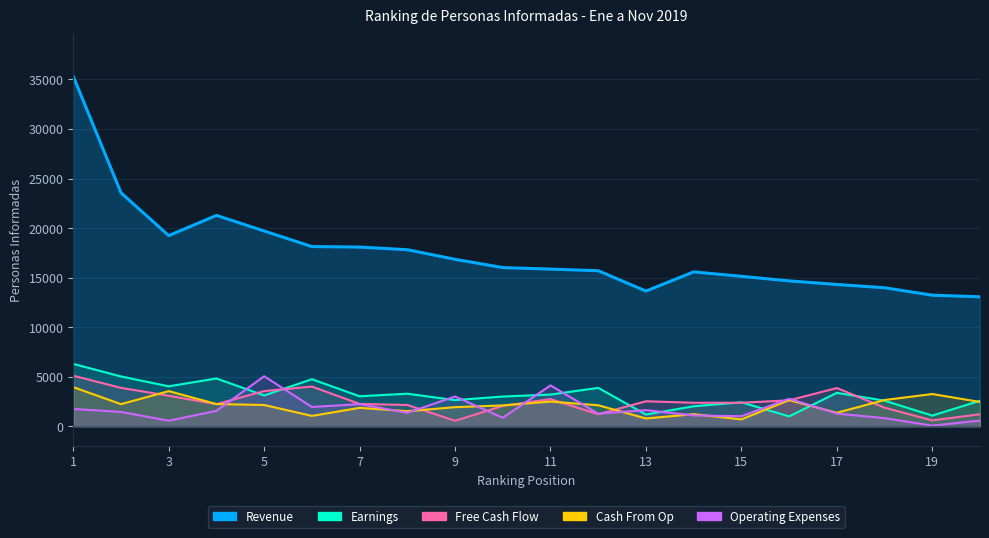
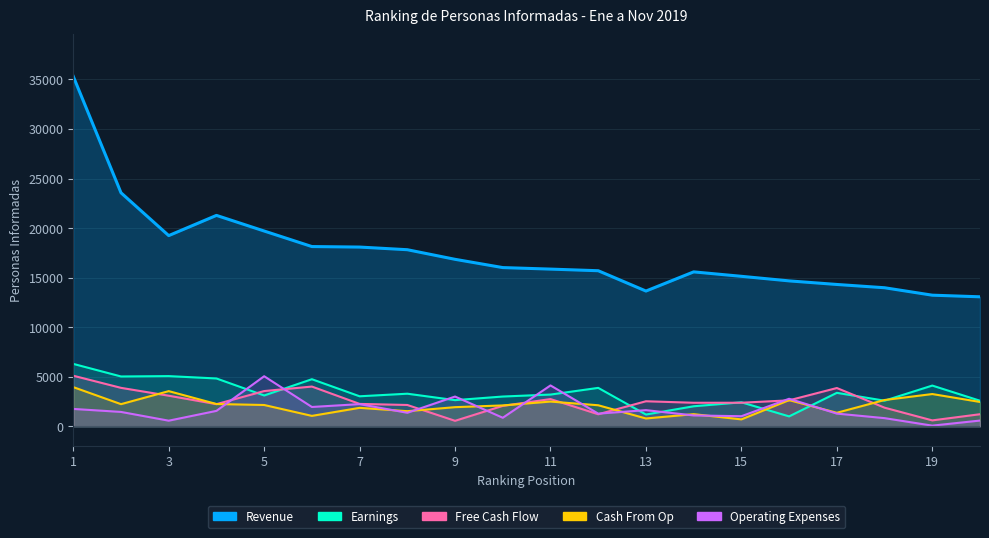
  {
    "Revenue": {
      "1": 35000,
      "3": 19000,
      "5": 20000,
      "7": 18000,
      "9": 17000,
      "11": 16000,
      "13": 14000,
      "15": 15000,
      "17": 14000,
      "19": 13000
    },
    "Earnings": {
      "1": 6000,
-     "3": 4000,
+     "3": 5000,
      "5": 3000,
      "7": 3000,
      "9": 3000,
      "11": 3000,
      "13": 1000,
      "17": 3000,
-     "19": 1000
+     "19": 4000
    },
    "Free Cash Flow": {
      "1": 5000,
      "3": 3000,
      "5": 4000,
      "9": 1000,
      "13": 3000,
      "17": 4000,
      "19": 1000
    },
    "Cash From Op": {
      "1": 4000,
      "3": 4000,
      "5": 2000,
      "7": 2000,
      "9": 2000,
      "13": 1000,
      "15": 1000,
      "19": 3000
    },
    "Operating Expenses": {
      "1": 2000,
      "3": 1000,
      "5": 5000,
      "9": 3000,
      "11": 4000,
      "13": 2000,
      "15": 1000,
      "19": 0
    }
  }
